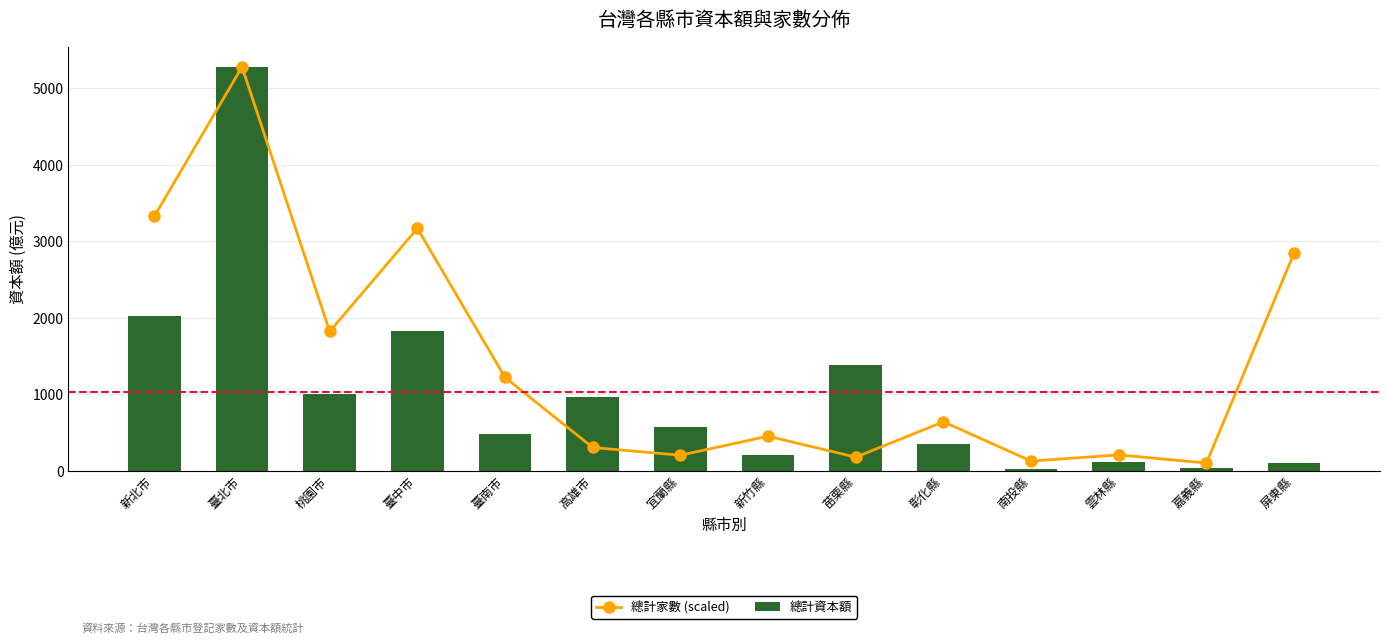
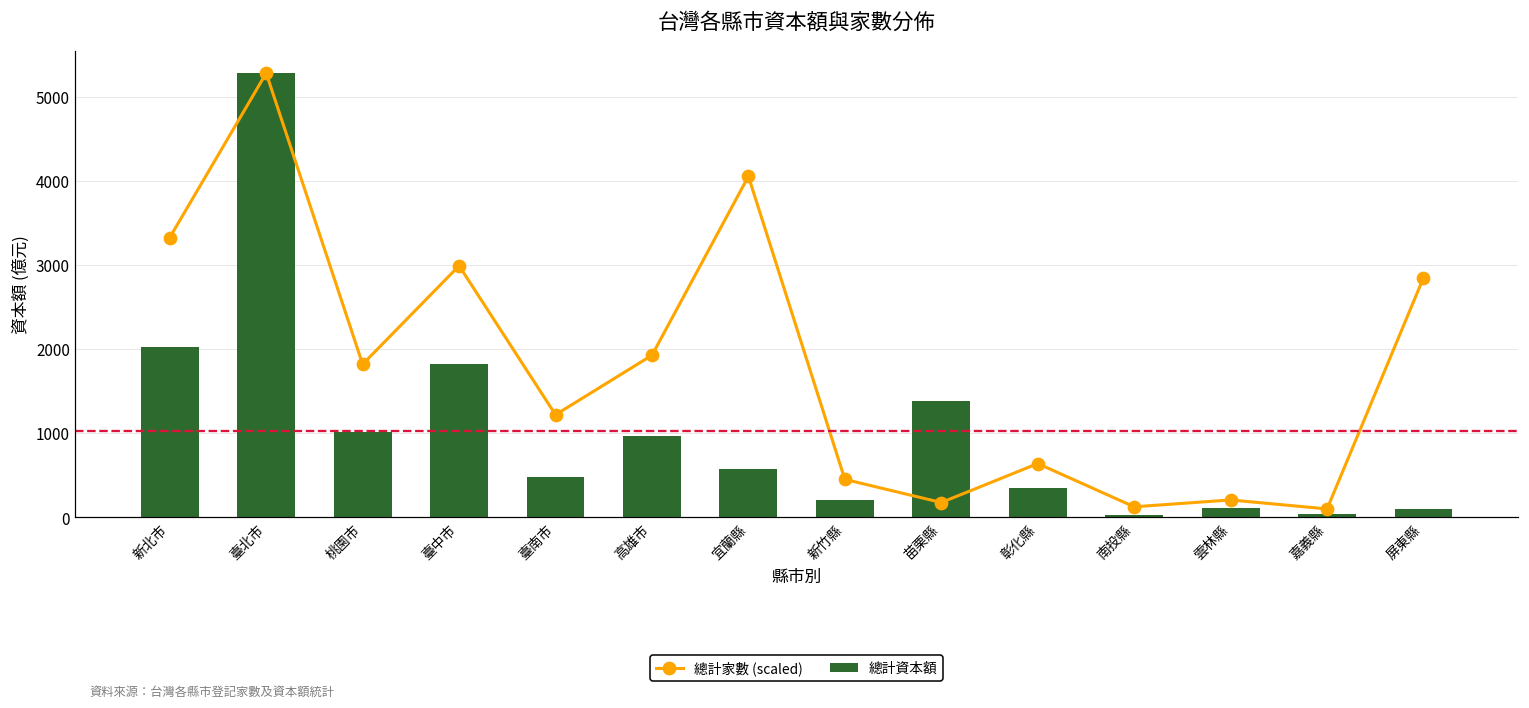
  {
    "總計家數 (scaled)": {
      "新北市": 3300,
      "臺北市": 5300,
      "桃園市": 1800,
-     "臺中市": 3200,
+     "臺中市": 3000,
      "臺南市": 1200,
-     "高雄市": 300,
-     "宜蘭縣": 200,
+     "高雄市": 1900,
+     "宜蘭縣": 4100,
      "新竹縣": 500,
      "苗栗縣": 200,
      "彰化縣": 600,
      "南投縣": 100,
      "雲林縣": 200,
      "嘉義縣": 100,
      "屏東縣": 2800
    },
    "總計資本額": {
      "新北市": 2000,
      "臺北市": 5300,
      "桃園市": 1000,
      "臺中市": 1800,
      "臺南市": 500,
      "高雄市": 1000,
      "宜蘭縣": 600,
      "新竹縣": 200,
      "苗栗縣": 1400,
      "彰化縣": 300,
      "雲林縣": 100,
      "嘉義縣": 0,
      "屏東縣": 100
    }
  }
